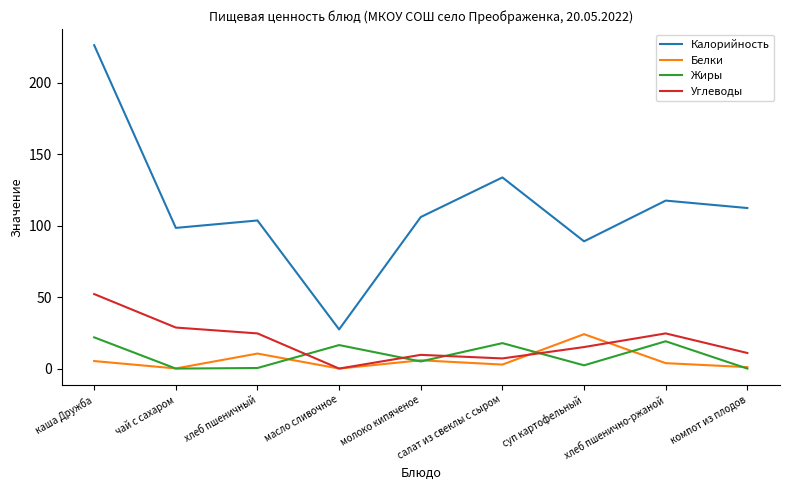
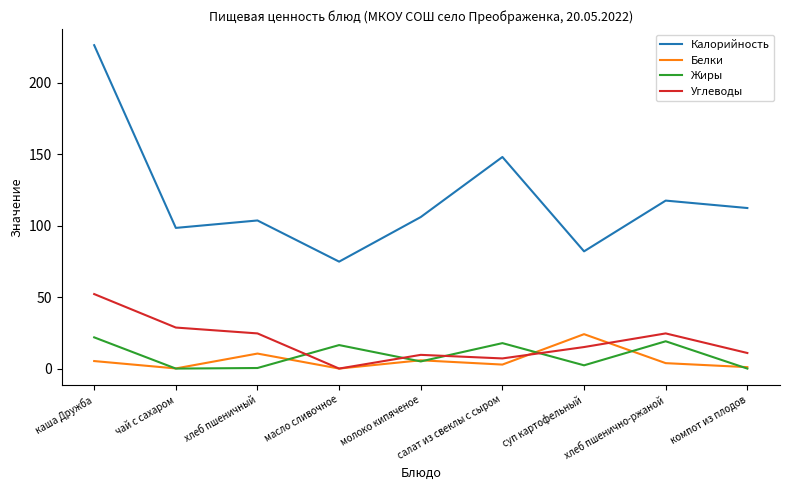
  {
    "Калорийность": {
      "каша Дружба": 226,
      "чай с сахаром": 98,
      "хлеб пшеничный": 104,
-     "масло сливочное": 27,
+     "масло сливочное": 75,
      "молоко кипяченое": 106,
-     "салат из свеклы с сыром": 134,
-     "суп картофельный": 89,
+     "салат из свеклы с сыром": 148,
+     "суп картофельный": 82,
      "хлеб пшенично-ржаной": 118,
      "компот из плодов": 112
    },
    "Белки": {
      "каша Дружба": 5,
      "хлеб пшеничный": 11,
      "салат из свеклы с сыром": 3,
      "суп картофельный": 24,
      "хлеб пшенично-ржаной": 4
    },
    "Жиры": {
      "каша Дружба": 22,
      "хлеб пшеничный": 0,
      "масло сливочное": 16,
      "салат из свеклы с сыром": 18,
      "суп картофельный": 2,
      "хлеб пшенично-ржаной": 19
    },
    "Углеводы": {
      "каша Дружба": 52,
      "чай с сахаром": 29,
      "хлеб пшеничный": 25,
      "молоко кипяченое": 10,
      "салат из свеклы с сыром": 7,
      "суп картофельный": 15,
      "хлеб пшенично-ржаной": 25,
      "компот из плодов": 11
    }
  }
